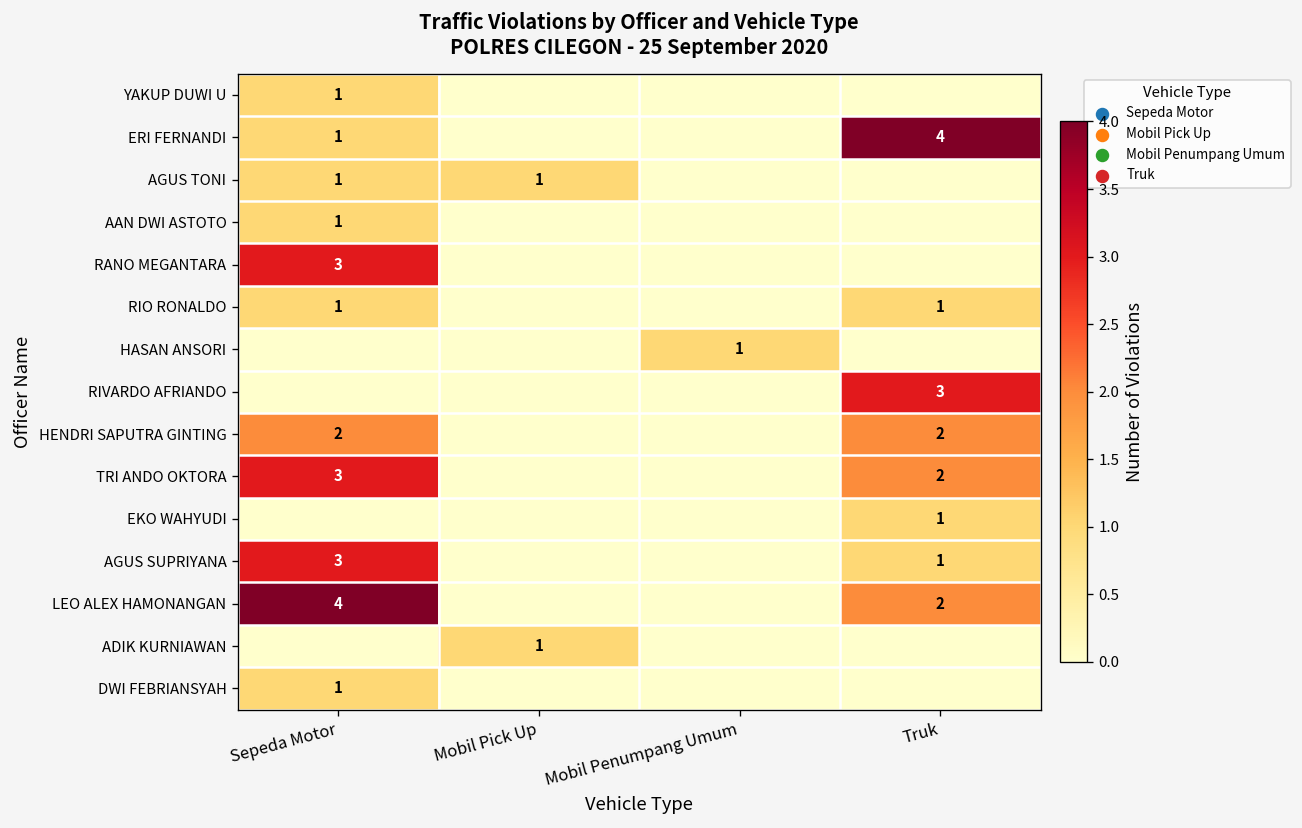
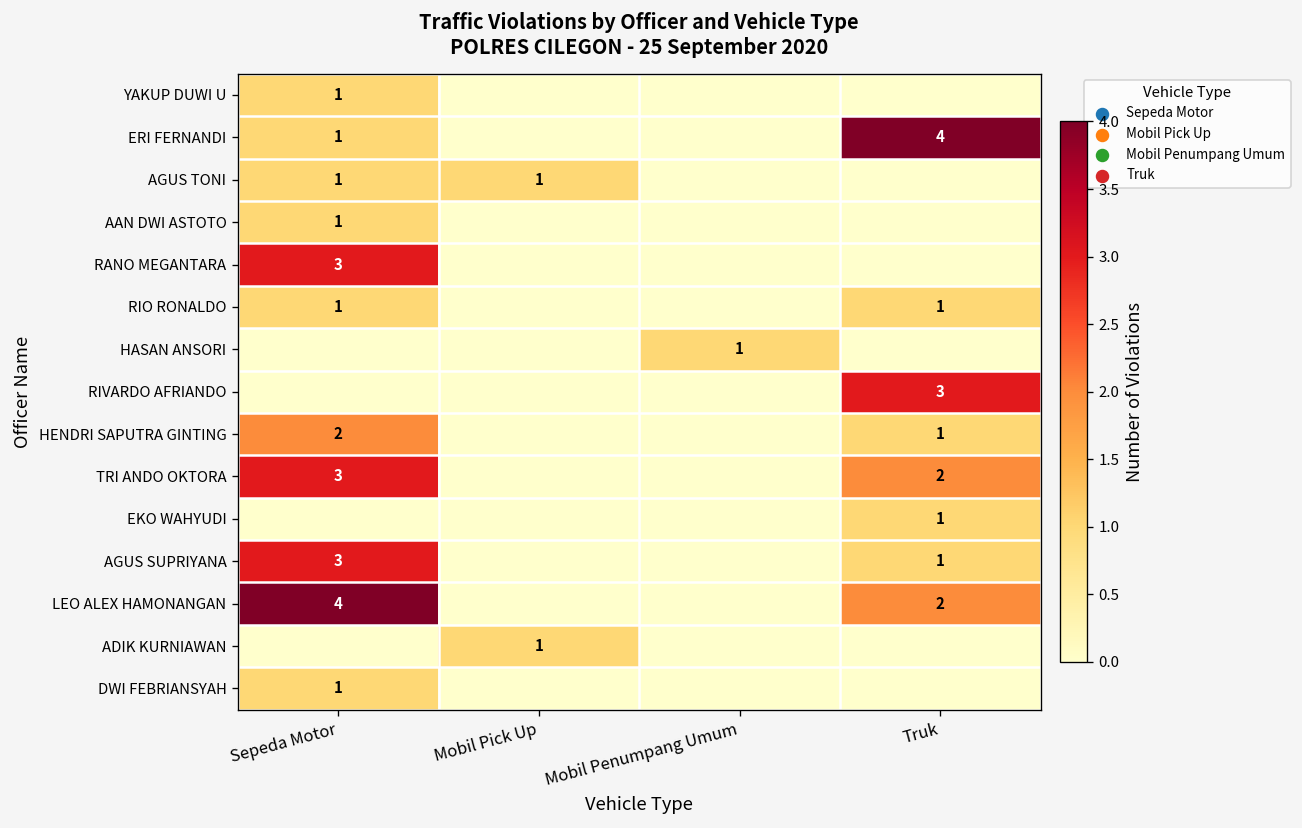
  {
    "YAKUP DUWI U": {
      "Sepeda Motor": 1
    },
    "ERI FERNANDI": {
      "Sepeda Motor": 1,
      "Truk": 4
    },
    "AGUS TONI": {
      "Sepeda Motor": 1,
      "Mobil Pick Up": 1
    },
    "AAN DWI ASTOTO": {
      "Sepeda Motor": 1
    },
    "RANO MEGANTARA": {
      "Sepeda Motor": 3
    },
    "RIO RONALDO": {
      "Sepeda Motor": 1,
      "Truk": 1
    },
    "HASAN ANSORI": {
      "Mobil Penumpang Umum": 1
    },
    "RIVARDO AFRIANDO": {
      "Truk": 3
    },
    "HENDRI SAPUTRA GINTING": {
      "Sepeda Motor": 2,
-     "Truk": 2
+     "Truk": 1
    },
    "TRI ANDO OKTORA": {
      "Sepeda Motor": 3,
      "Truk": 2
    },
    "EKO WAHYUDI": {
      "Truk": 1
    },
    "AGUS SUPRIYANA": {
      "Sepeda Motor": 3,
      "Truk": 1
    },
    "LEO ALEX HAMONANGAN": {
      "Sepeda Motor": 4,
      "Truk": 2
    },
    "ADIK KURNIAWAN": {
      "Mobil Pick Up": 1
    },
    "DWI FEBRIANSYAH": {
      "Sepeda Motor": 1
    }
  }
